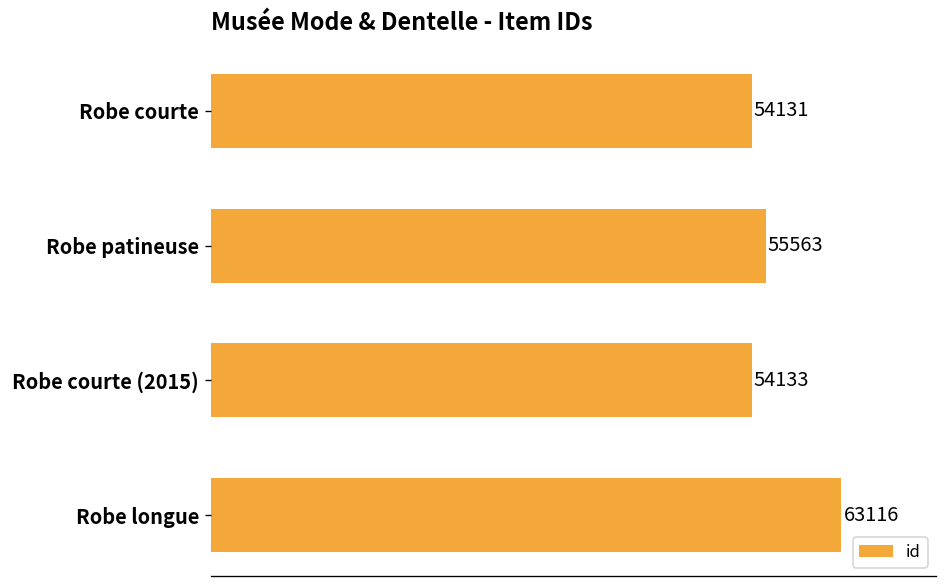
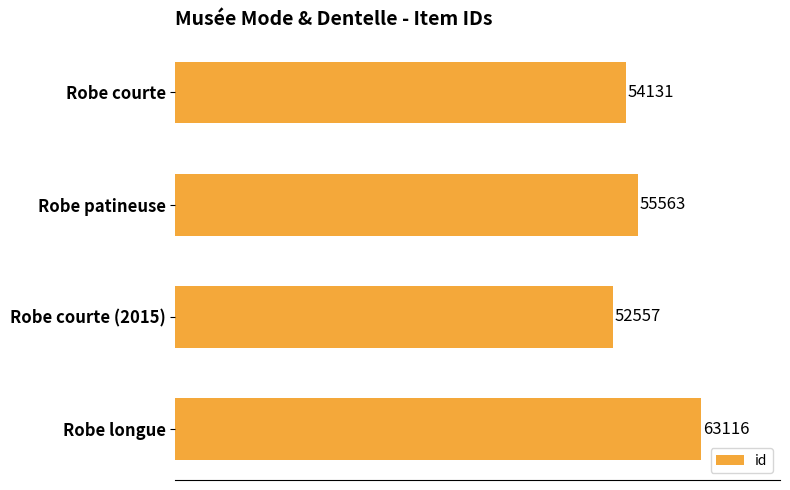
  {
    "Robe courte": 54131,
    "Robe patineuse": 55563,
-   "Robe courte (2015)": 54133,
+   "Robe courte (2015)": 52557,
    "Robe longue": 63116
  }
